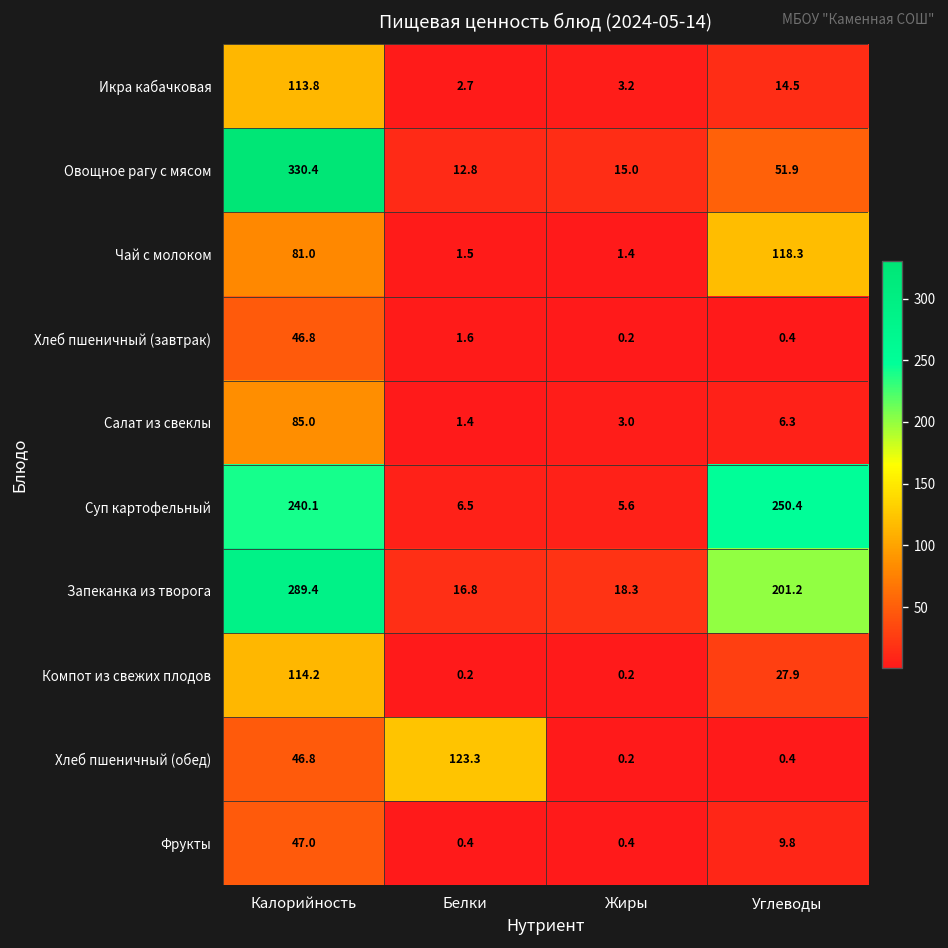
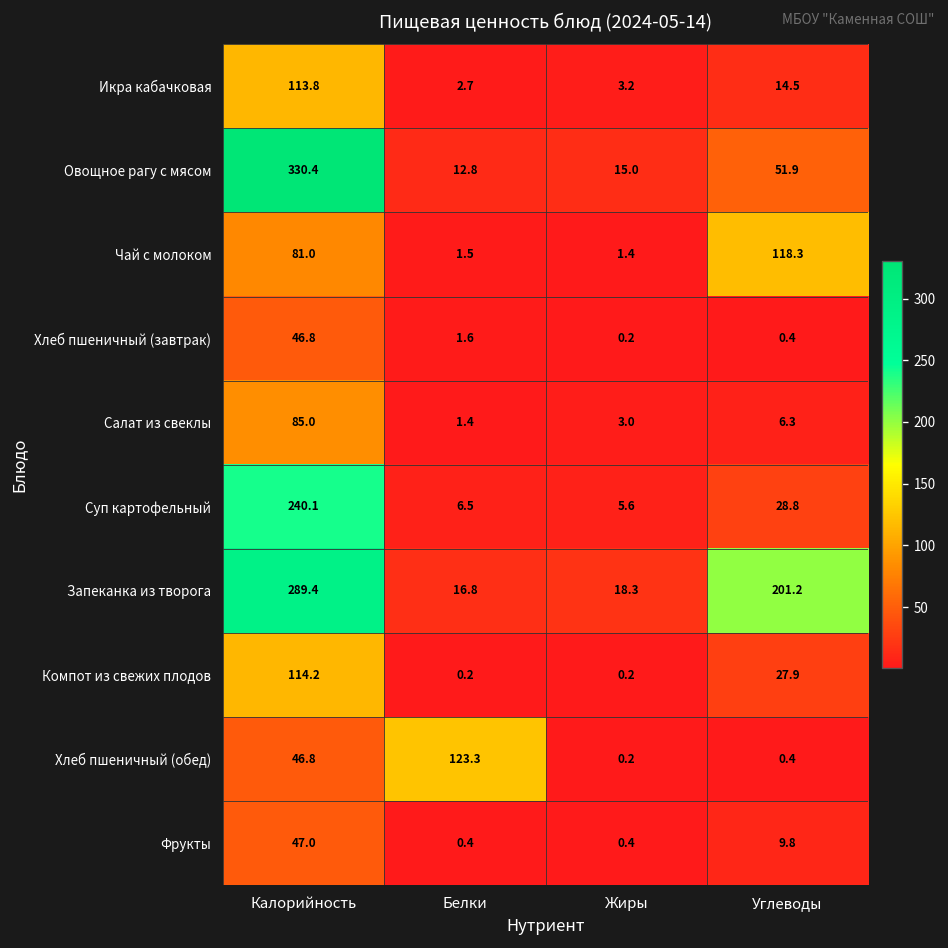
  {
    "Икра кабачковая": {
      "Калорийность": 113.8,
      "Белки": 2.7,
      "Жиры": 3.2,
      "Углеводы": 14.5
    },
    "Овощное рагу с мясом": {
      "Калорийность": 330.4,
      "Белки": 12.8,
      "Жиры": 15.0,
      "Углеводы": 51.9
    },
    "Чай с молоком": {
      "Калорийность": 81.0,
      "Белки": 1.5,
      "Жиры": 1.4,
      "Углеводы": 118.3
    },
    "Хлеб пшеничный (завтрак)": {
      "Калорийность": 46.8,
      "Белки": 1.6,
      "Жиры": 0.2,
      "Углеводы": 0.4
    },
    "Салат из свеклы": {
      "Калорийность": 85.0,
      "Белки": 1.4,
      "Жиры": 3.0,
      "Углеводы": 6.3
    },
    "Суп картофельный": {
      "Калорийность": 240.1,
      "Белки": 6.5,
      "Жиры": 5.6,
-     "Углеводы": 250.4
+     "Углеводы": 28.8
    },
    "Запеканка из творога": {
      "Калорийность": 289.4,
      "Белки": 16.8,
      "Жиры": 18.3,
      "Углеводы": 201.2
    },
    "Компот из свежих плодов": {
      "Калорийность": 114.2,
      "Белки": 0.2,
      "Жиры": 0.2,
      "Углеводы": 27.9
    },
    "Хлеб пшеничный (обед)": {
      "Калорийность": 46.8,
      "Белки": 123.3,
      "Жиры": 0.2,
      "Углеводы": 0.4
    },
    "Фрукты": {
      "Калорийность": 47.0,
      "Белки": 0.4,
      "Жиры": 0.4,
      "Углеводы": 9.8
    }
  }
